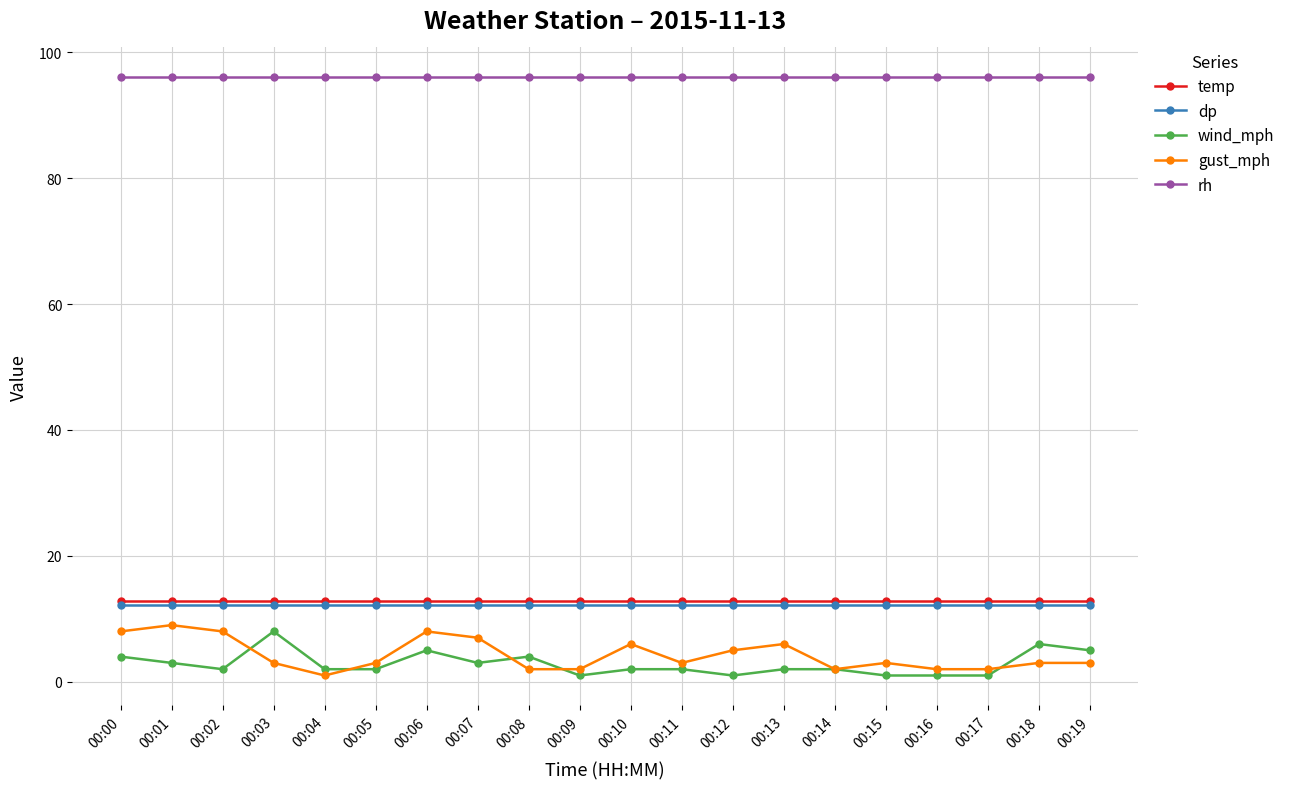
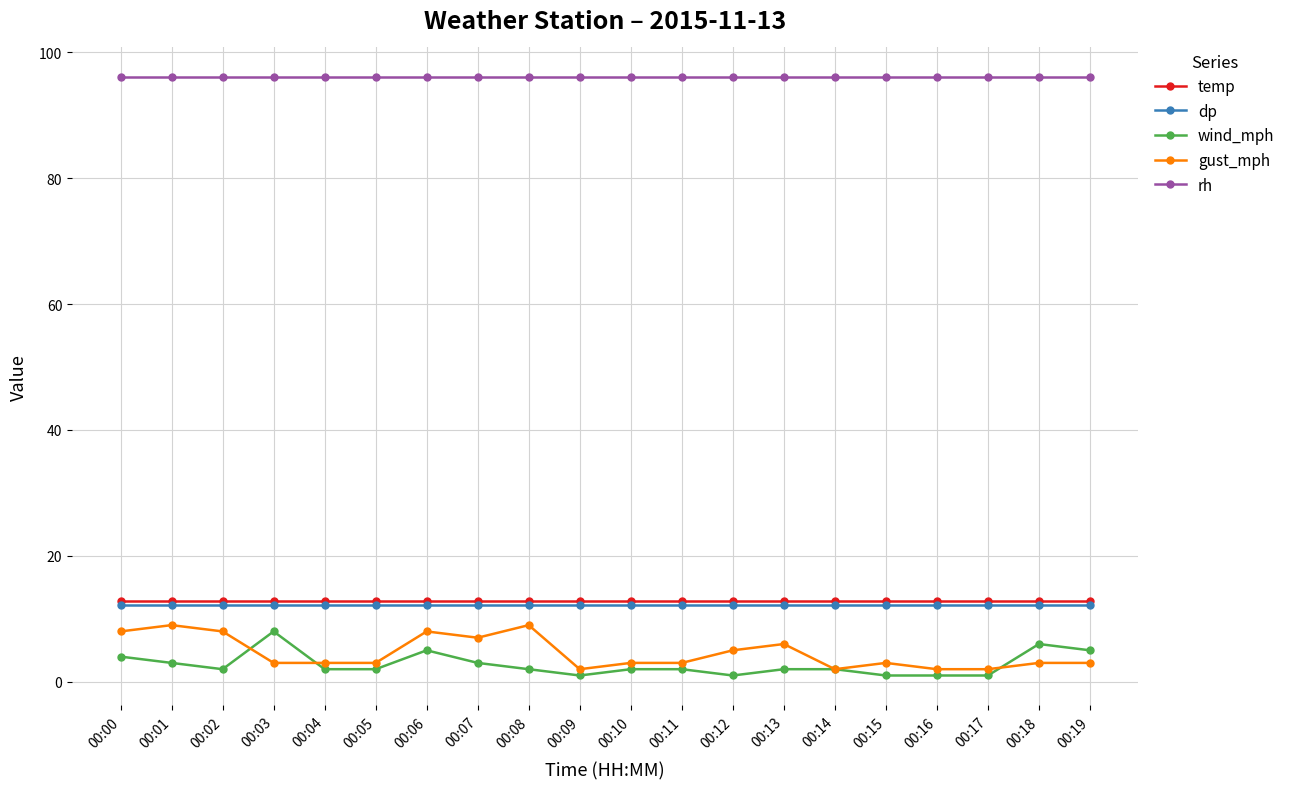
  {
    "temp": {
      "00:00": 13,
      "00:01": 13,
      "00:02": 13,
      "00:03": 13,
      "00:04": 13,
      "00:05": 13,
      "00:06": 13,
      "00:07": 13,
      "00:08": 13,
      "00:09": 13,
      "00:10": 13,
      "00:11": 13,
      "00:12": 13,
      "00:13": 13,
      "00:14": 13,
      "00:15": 13,
      "00:16": 13,
      "00:17": 13,
      "00:18": 13,
      "00:19": 13
    },
    "dp": {
      "00:00": 12,
      "00:01": 12,
      "00:02": 12,
      "00:03": 12,
      "00:04": 12,
      "00:05": 12,
      "00:06": 12,
      "00:07": 12,
      "00:08": 12,
      "00:09": 12,
      "00:10": 12,
      "00:11": 12,
      "00:12": 12,
      "00:13": 12,
      "00:14": 12,
      "00:15": 12,
      "00:16": 12,
      "00:17": 12,
      "00:18": 12,
      "00:19": 12
    },
    "wind_mph": {
      "00:00": 4,
      "00:01": 3,
      "00:02": 2,
      "00:03": 8,
      "00:04": 2,
      "00:05": 2,
      "00:06": 5,
      "00:07": 3,
-     "00:08": 4,
+     "00:08": 2,
      "00:09": 1,
      "00:10": 2,
      "00:11": 2,
      "00:12": 1,
      "00:13": 2,
      "00:15": 1,
      "00:16": 1,
      "00:17": 1,
      "00:18": 6,
      "00:19": 5
    },
    "gust_mph": {
      "00:00": 8,
      "00:01": 9,
      "00:02": 8,
      "00:03": 3,
-     "00:04": 1,
+     "00:04": 3,
      "00:05": 3,
      "00:06": 8,
      "00:07": 7,
-     "00:08": 2,
+     "00:08": 9,
      "00:09": 2,
-     "00:10": 6,
+     "00:10": 3,
      "00:11": 3,
      "00:12": 5,
      "00:13": 6,
      "00:15": 3,
      "00:16": 2,
      "00:17": 2,
      "00:18": 3,
      "00:19": 3
    },
    "rh": {
      "00:00": 96,
      "00:01": 96,
      "00:02": 96,
      "00:03": 96,
      "00:04": 96,
      "00:05": 96,
      "00:06": 96,
      "00:07": 96,
      "00:08": 96,
      "00:09": 96,
      "00:10": 96,
      "00:11": 96,
      "00:12": 96,
      "00:13": 96,
      "00:14": 96,
      "00:15": 96,
      "00:16": 96,
      "00:17": 96,
      "00:18": 96,
      "00:19": 96
    }
  }
